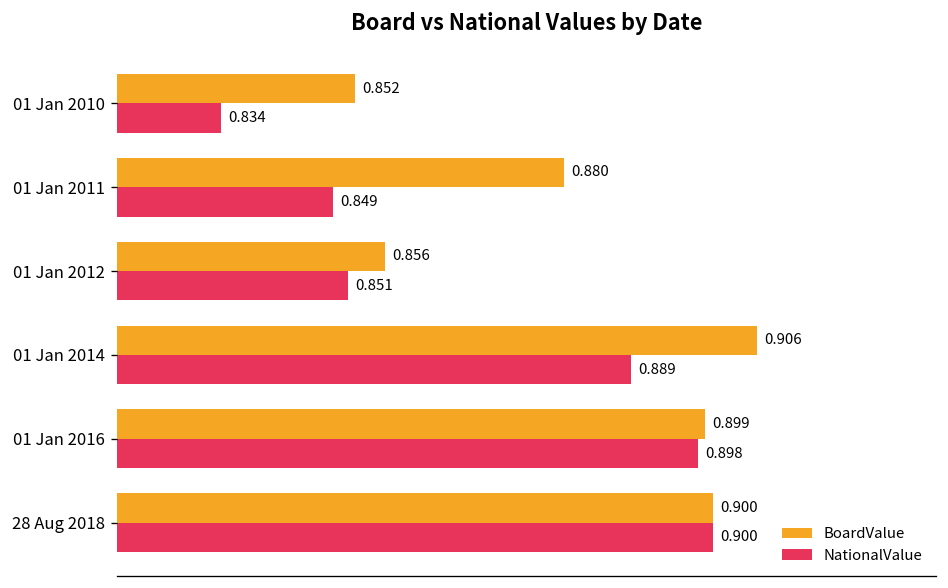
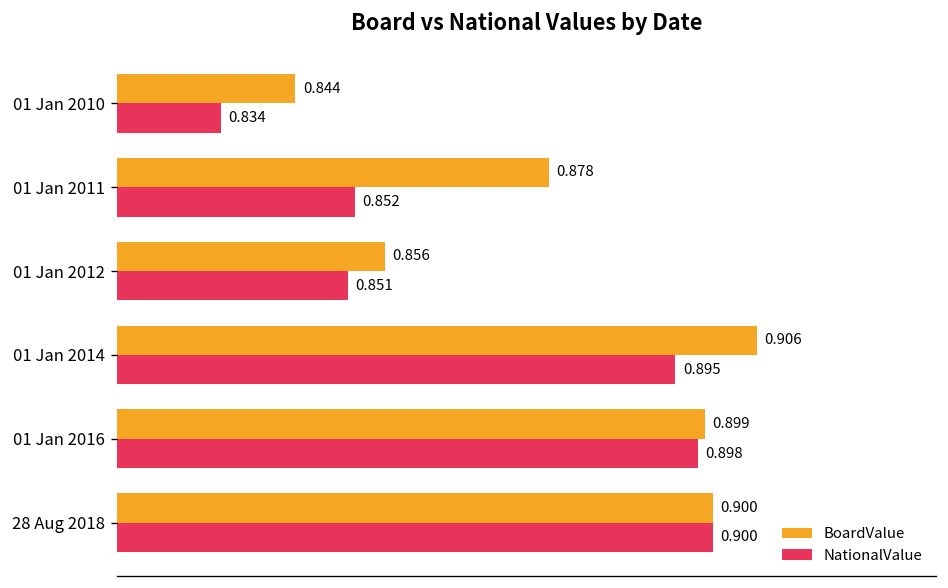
  {
    "BoardValue": {
-     "01 Jan 2010": 0.852,
-     "01 Jan 2011": 0.880,
+     "01 Jan 2010": 0.844,
+     "01 Jan 2011": 0.878,
      "01 Jan 2012": 0.856,
      "01 Jan 2014": 0.906,
      "01 Jan 2016": 0.899,
      "28 Aug 2018": 0.900
    },
    "NationalValue": {
      "01 Jan 2010": 0.834,
-     "01 Jan 2011": 0.849,
+     "01 Jan 2011": 0.852,
      "01 Jan 2012": 0.851,
-     "01 Jan 2014": 0.889,
+     "01 Jan 2014": 0.895,
      "01 Jan 2016": 0.898,
      "28 Aug 2018": 0.900
    }
  }
